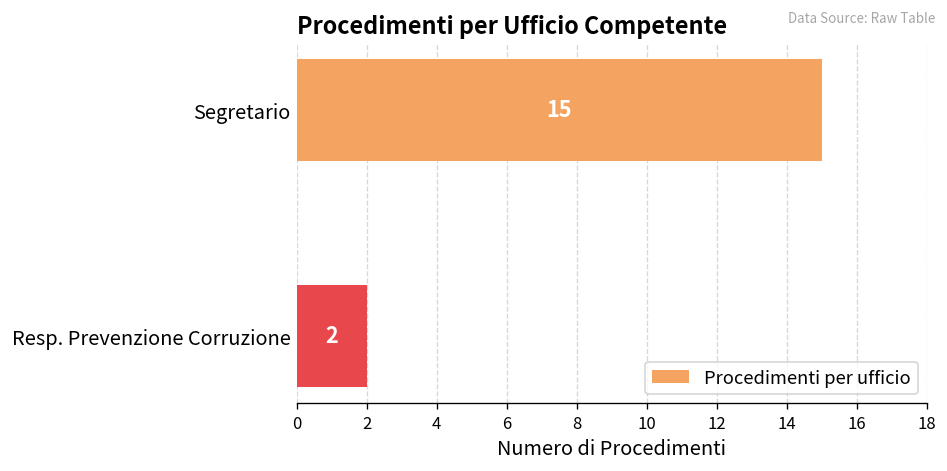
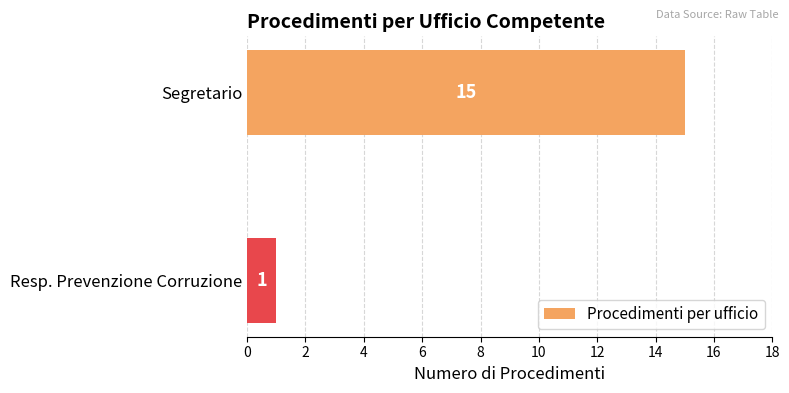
  {
    "Segretario": 15,
-   "Resp. Prevenzione Corruzione": 2
+   "Resp. Prevenzione Corruzione": 1
  }
